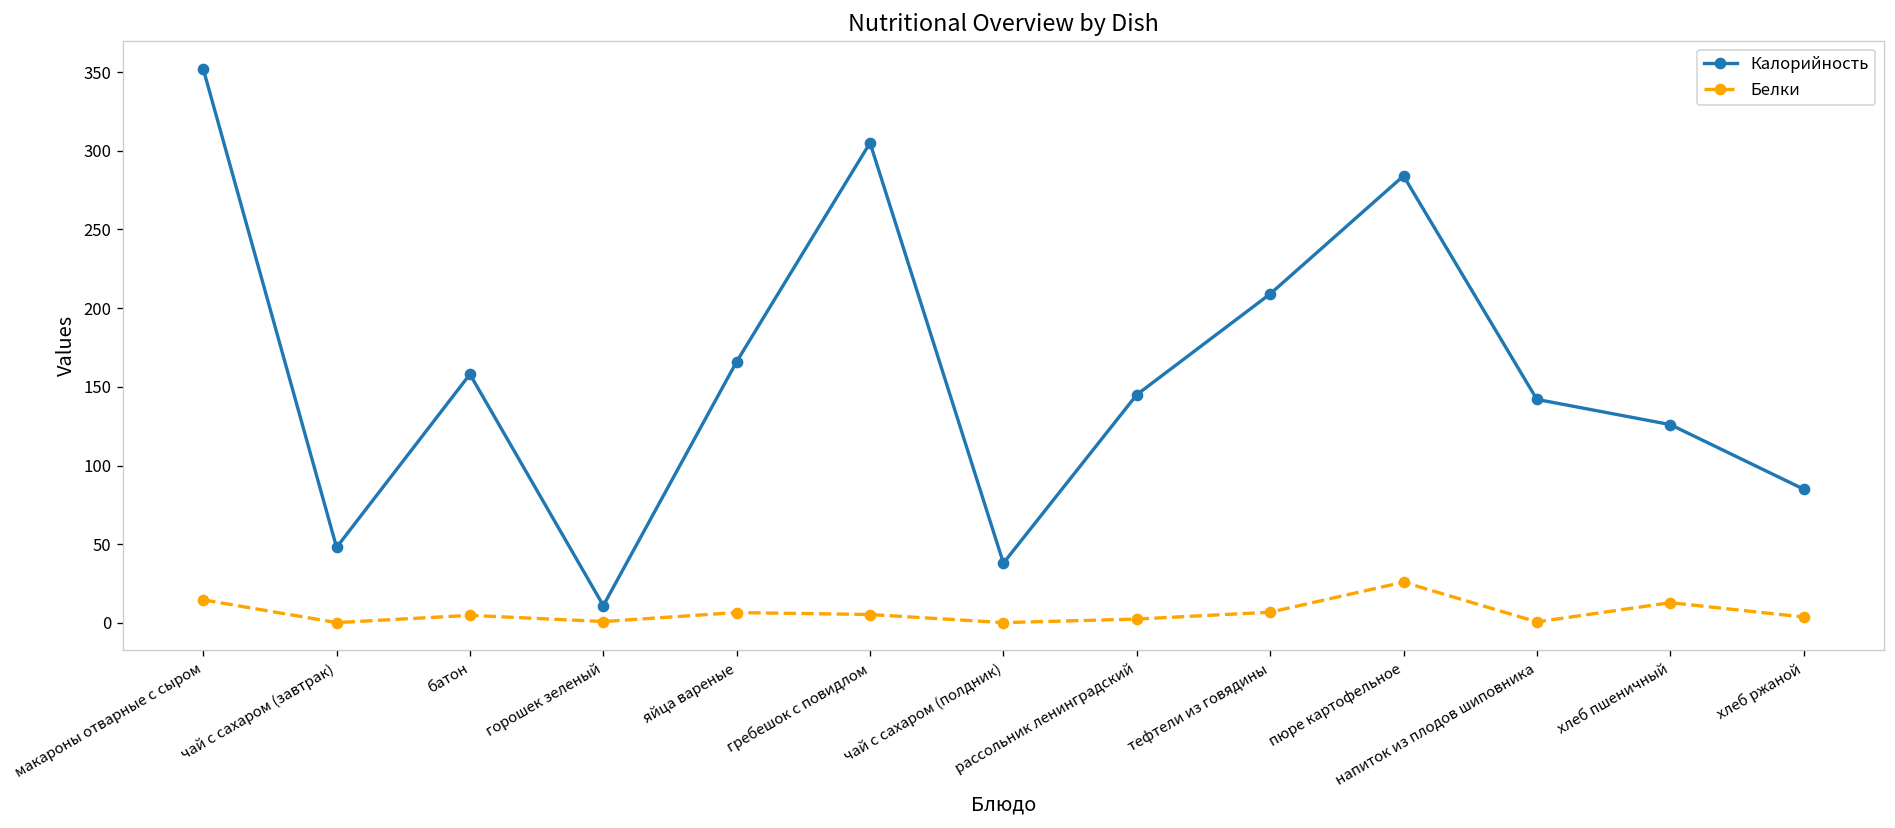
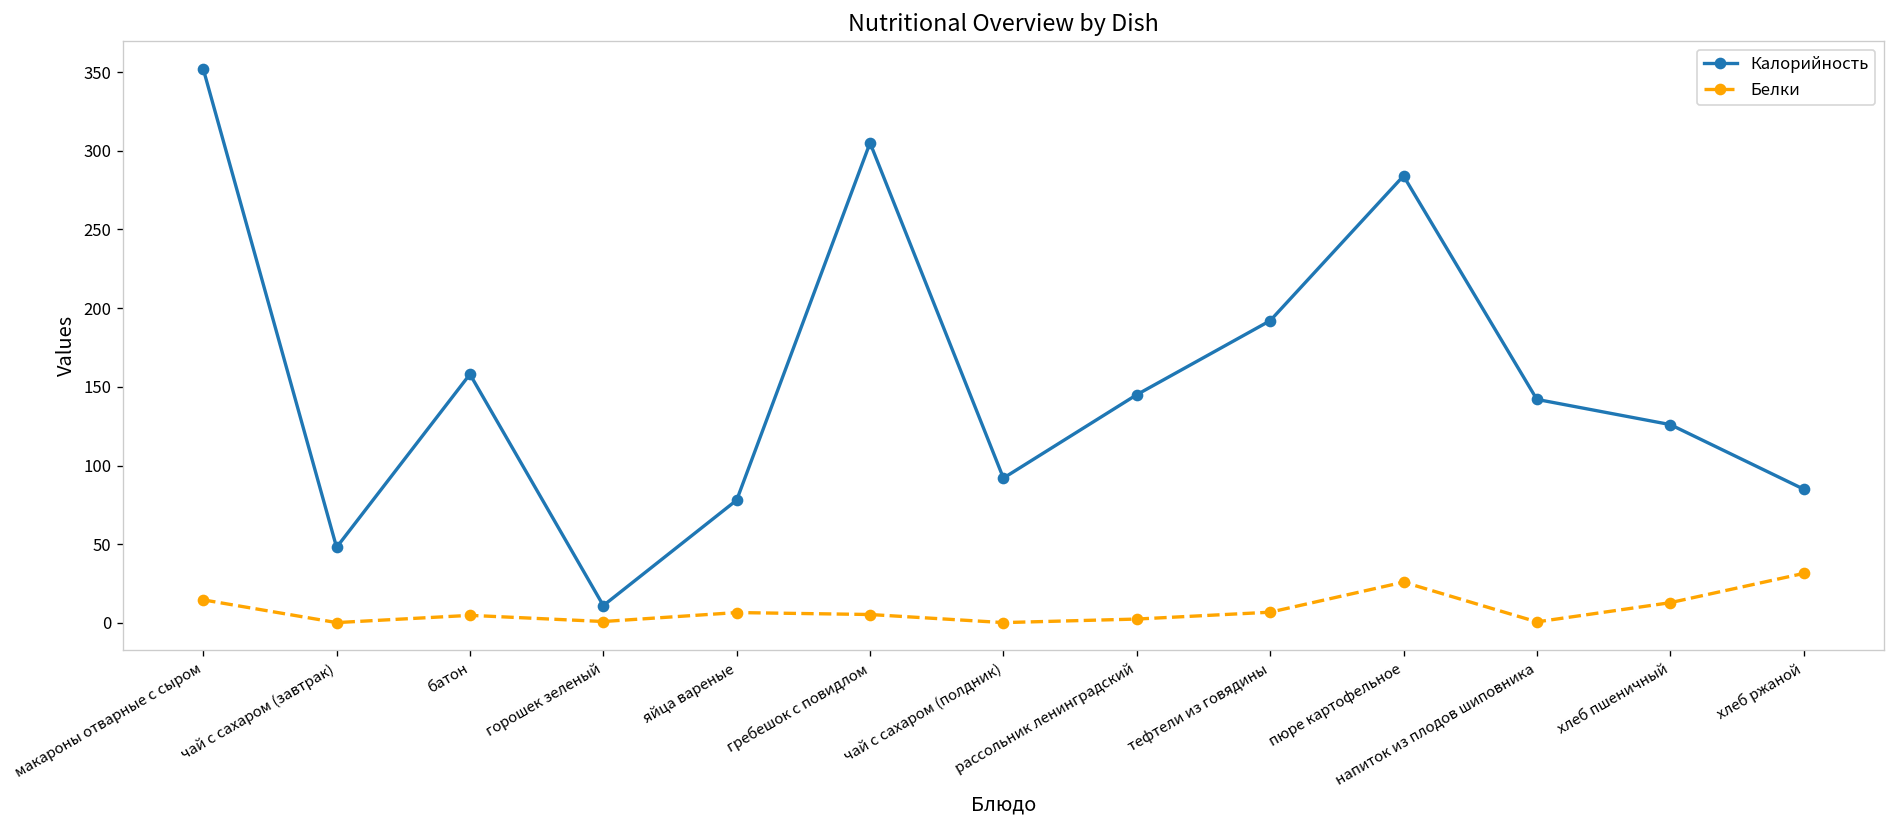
  {
    "Калорийность": {
      "макароны отварные с сыром": 352,
      "чай с сахаром (завтрак)": 48,
      "батон": 158,
      "горошек зеленый": 11,
-     "яйца вареные": 166,
+     "яйца вареные": 78,
      "гребешок с повидлом": 305,
-     "чай с сахаром (полдник)": 38,
+     "чай с сахаром (полдник)": 92,
      "рассольник ленинградский": 145,
-     "тефтели из говядины": 209,
+     "тефтели из говядины": 192,
      "пюре картофельное": 284,
      "напиток из плодов шиповника": 142,
      "хлеб пшеничный": 126,
      "хлеб ржаной": 85
    },
    "Белки": {
      "макароны отварные с сыром": 15,
      "чай с сахаром (завтрак)": 0,
      "батон": 5,
      "горошек зеленый": 1,
      "яйца вареные": 7,
      "гребешок с повидлом": 5,
      "чай с сахаром (полдник)": 0,
      "рассольник ленинградский": 2,
      "тефтели из говядины": 7,
      "пюре картофельное": 26,
      "напиток из плодов шиповника": 1,
      "хлеб пшеничный": 13,
-     "хлеб ржаной": 4
+     "хлеб ржаной": 31
    }
  }
